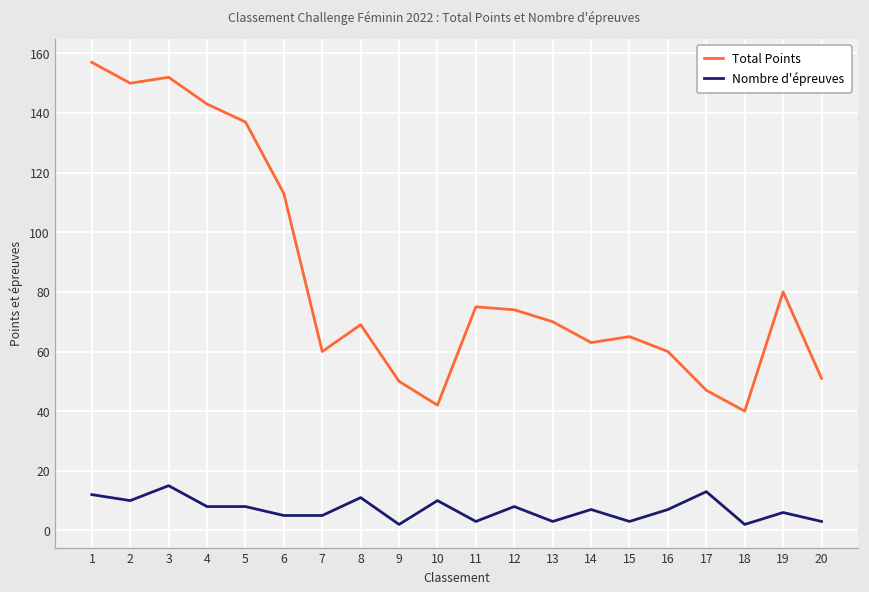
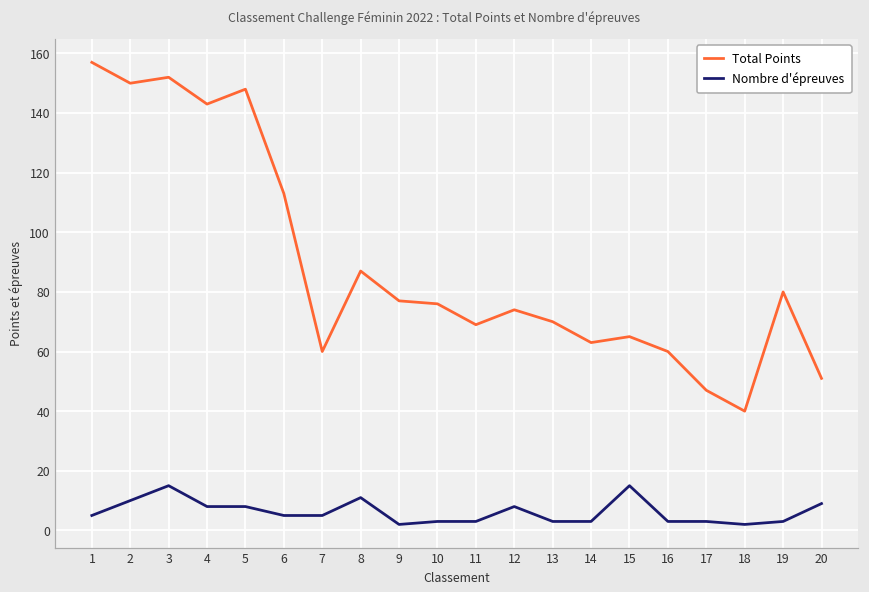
  {
    "Total Points": {
      "1": 157,
      "2": 150,
      "3": 152,
      "4": 143,
-     "5": 137,
+     "5": 148,
      "6": 113,
      "7": 60,
-     "8": 69,
-     "9": 50,
-     "10": 42,
-     "11": 75,
+     "8": 87,
+     "9": 77,
+     "10": 76,
+     "11": 69,
      "12": 74,
      "13": 70,
      "14": 63,
      "15": 65,
      "16": 60,
      "17": 47,
      "18": 40,
      "19": 80,
      "20": 51
    },
    "Nombre d'épreuves": {
-     "1": 12,
+     "1": 5,
      "2": 10,
      "3": 15,
      "4": 8,
      "5": 8,
      "6": 5,
      "7": 5,
      "8": 11,
      "9": 2,
-     "10": 10,
+     "10": 3,
      "11": 3,
      "12": 8,
      "13": 3,
-     "14": 7,
-     "15": 3,
-     "16": 7,
-     "17": 13,
+     "14": 3,
+     "15": 15,
+     "16": 3,
+     "17": 3,
      "18": 2,
-     "19": 6,
-     "20": 3
+     "19": 3,
+     "20": 9
    }
  }
